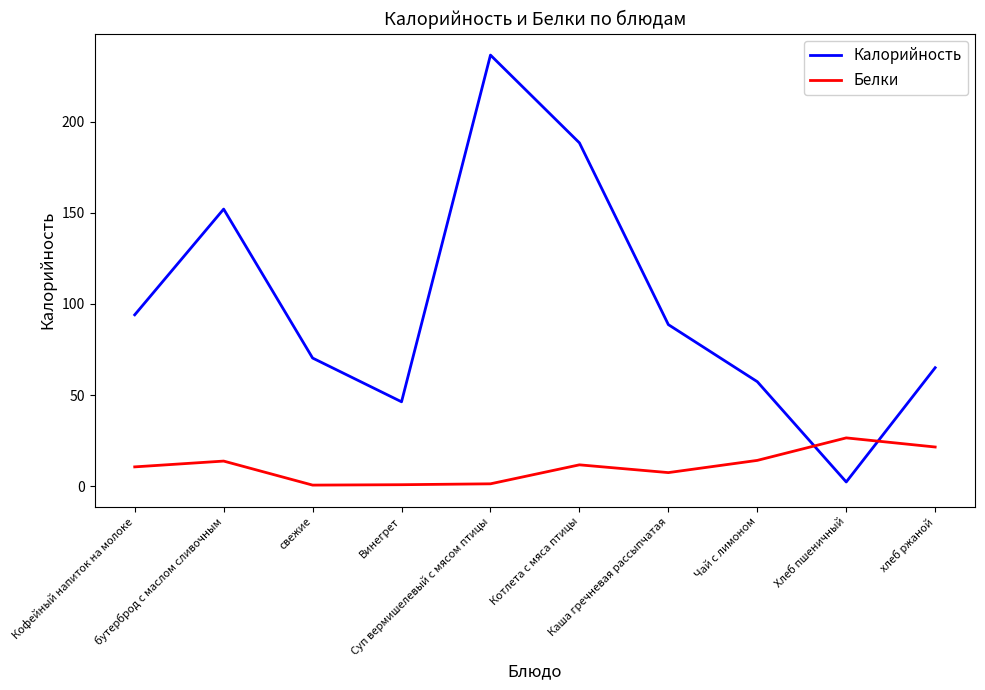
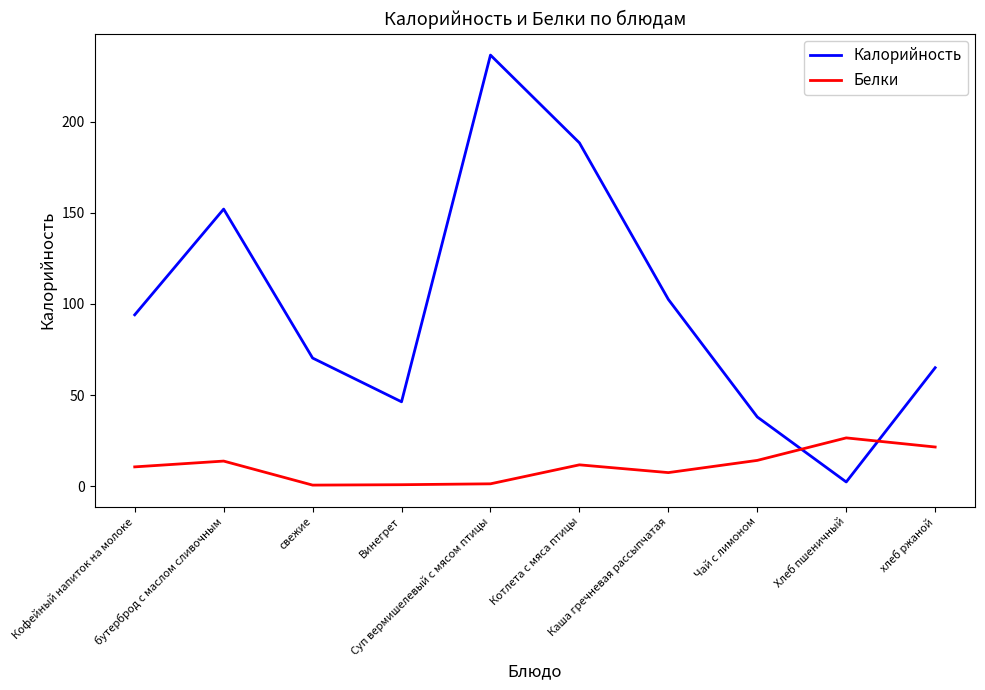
  {
    "Калорийность": {
      "Кофейный напиток на молоке": 94,
      "бутерброд с маслом сливочным": 152,
      "свежие": 70,
      "Винегрет": 46,
      "Суп вермишелевый с мясом птицы": 236,
      "Котлета с мяса птицы": 188,
-     "Каша гречневая рассыпчатая": 89,
-     "Чай с лимоном": 57,
+     "Каша гречневая рассыпчатая": 102,
+     "Чай с лимоном": 38,
      "Хлеб пшеничный": 2,
      "хлеб ржаной": 65
    },
    "Белки": {
      "Кофейный напиток на молоке": 11,
      "бутерброд с маслом сливочным": 14,
      "свежие": 1,
      "Винегрет": 1,
      "Суп вермишелевый с мясом птицы": 1,
      "Котлета с мяса птицы": 12,
      "Каша гречневая рассыпчатая": 7,
      "Чай с лимоном": 14,
      "Хлеб пшеничный": 27,
      "хлеб ржаной": 22
    }
  }
